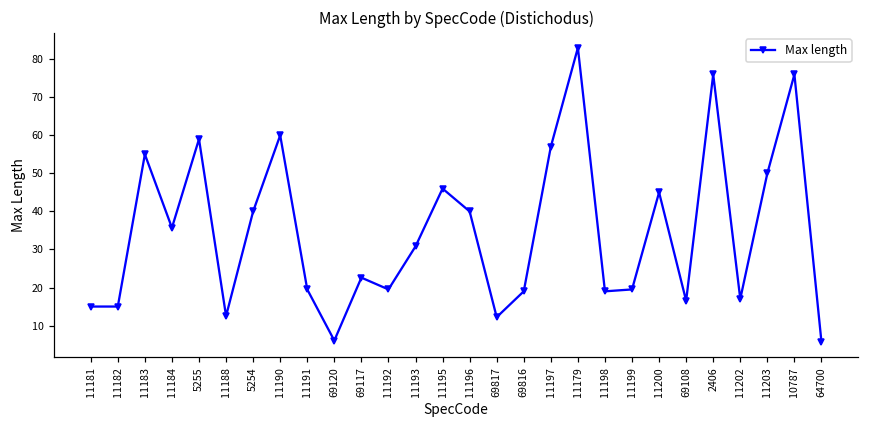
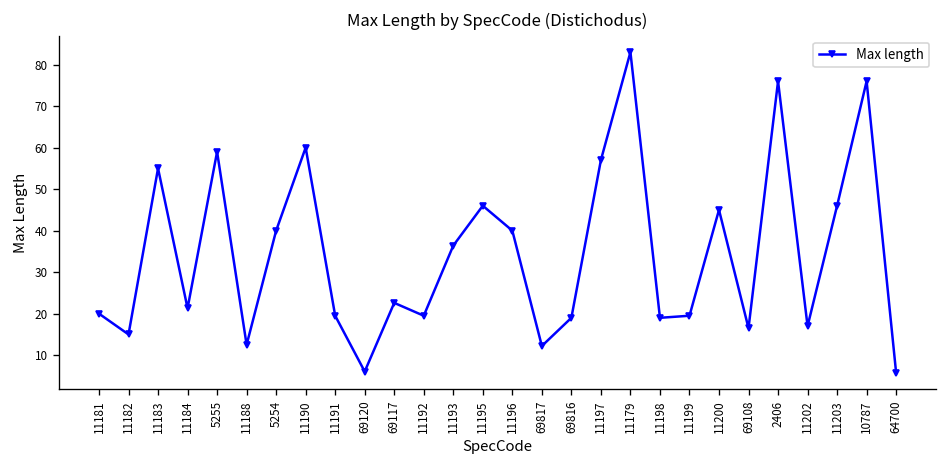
  {
-   "11181": 15,
+   "11181": 20,
    "11182": 15,
    "11183": 55,
-   "11184": 36,
+   "11184": 21,
    "5255": 59,
    "11188": 13,
    "5254": 40,
    "11190": 60,
    "11191": 20,
    "69120": 6,
    "69117": 23,
    "11192": 20,
-   "11193": 31,
+   "11193": 36,
    "11195": 46,
    "11196": 40,
    "69817": 12,
    "69816": 19,
    "11197": 57,
    "11179": 83,
    "11198": 19,
    "11199": 20,
    "11200": 45,
    "69108": 17,
    "2406": 76,
    "11202": 17,
-   "11203": 50,
+   "11203": 46,
    "10787": 76,
    "64700": 6
  }
